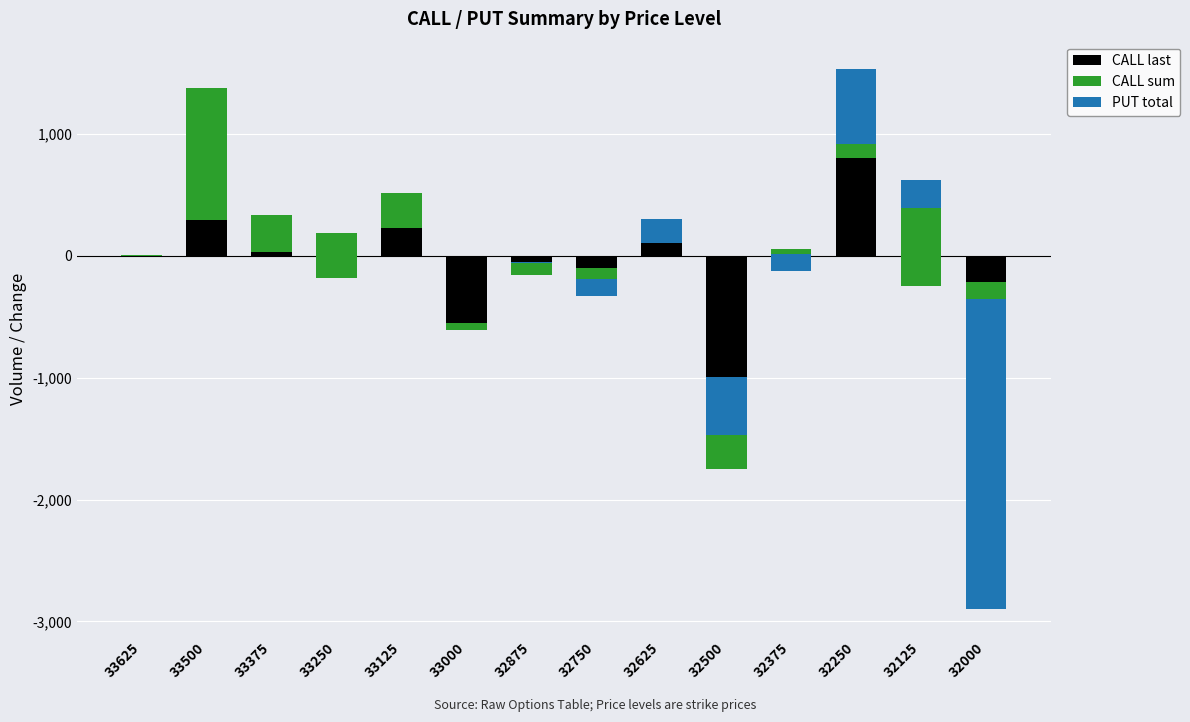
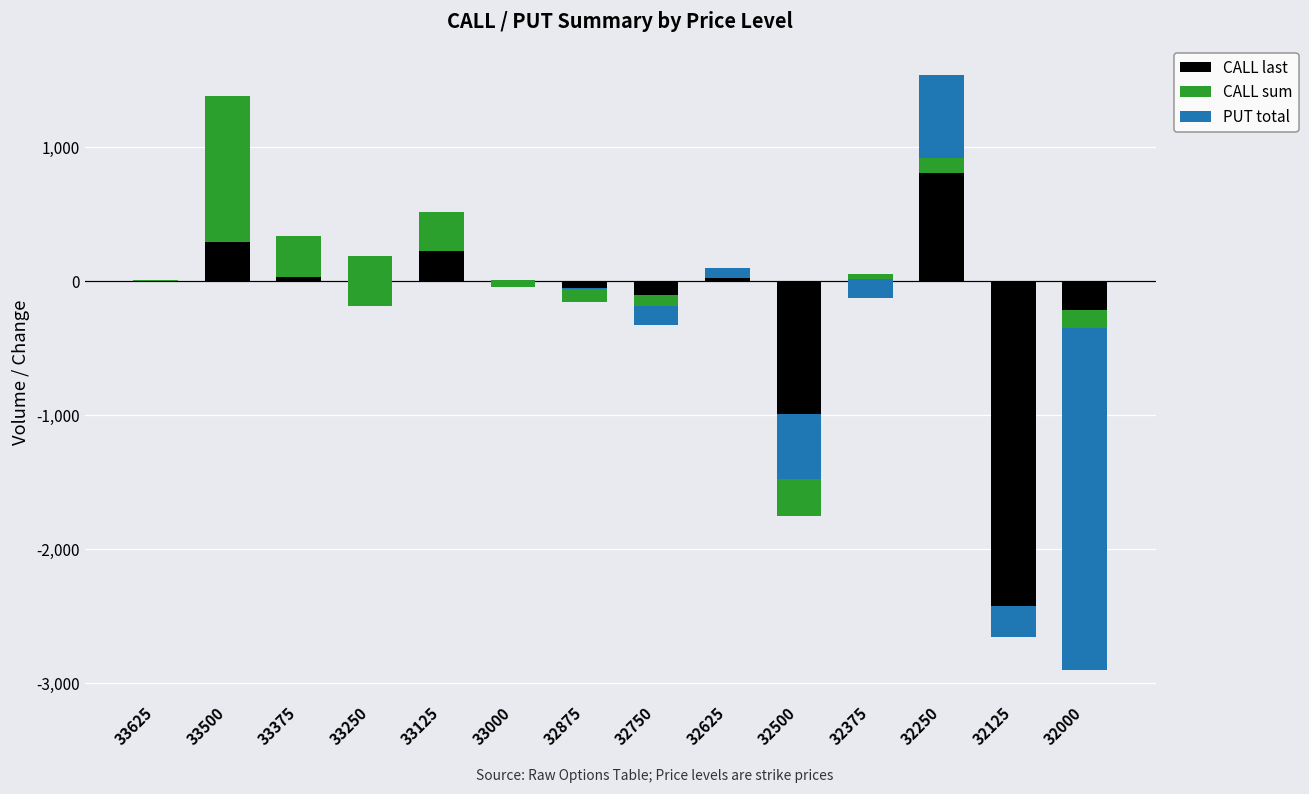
  {
    "CALL last": {
      "33625": "0",
      "33500": "300",
      "33375": "30",
      "33250": "190",
      "33125": "520",
-     "33000": "-610",
+     "33000": "-40",
      "32875": "-160",
      "32750": "-100",
-     "32625": "140",
+     "32625": "60",
      "32500": "-1,750",
      "32375": "60",
      "32250": "810",
-     "32125": "-240",
+     "32125": "-2,480",
      "32000": "-210"
    },
    "CALL sum": {
      "33500": "1,090",
      "33375": "300",
      "33250": "-370",
      "32750": "-230",
      "32375": "-180",
      "32250": "120",
-     "32125": "870",
+     "32125": "50",
      "32000": "-140"
    },
    "PUT total": {
      "33625": "0",
      "33500": "0",
      "33375": "0",
      "33250": "0",
-     "32625": "190",
+     "32625": "70",
      "32250": "620",
      "32000": "-2,550"
    }
  }
